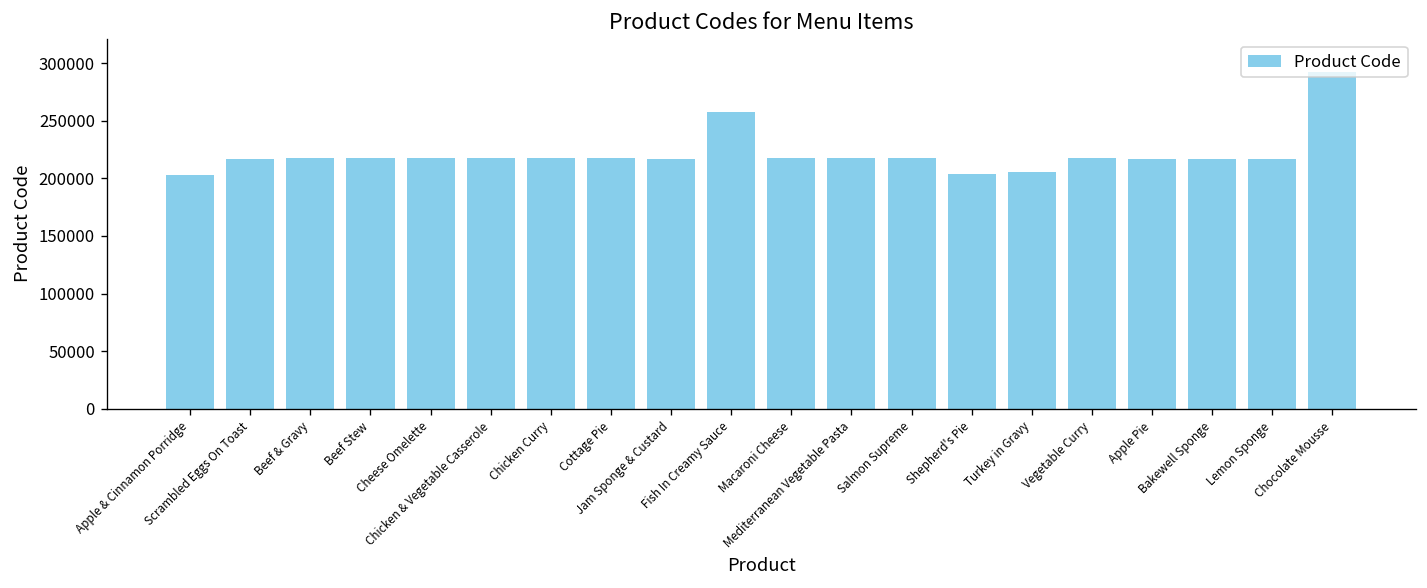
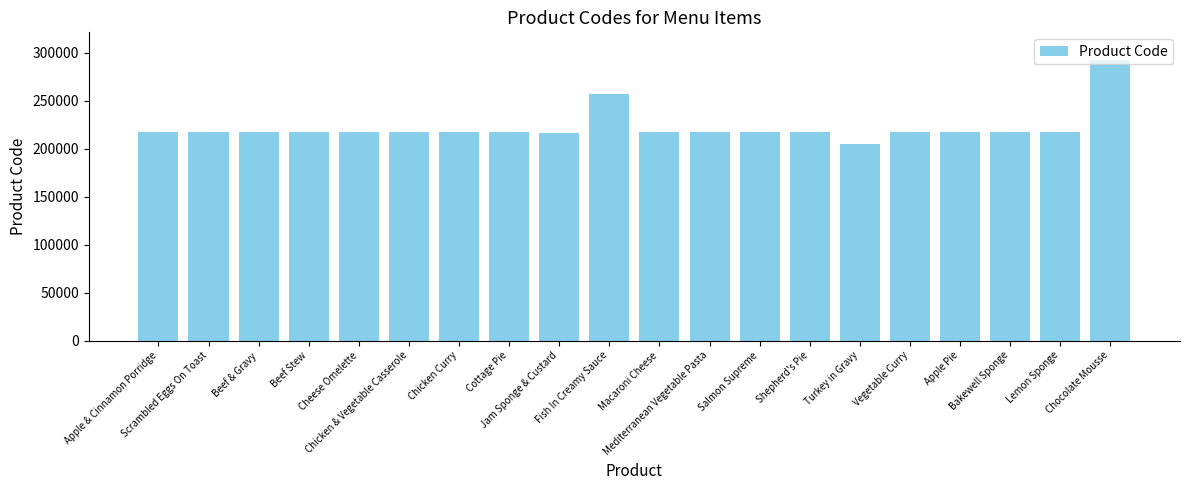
  {
-   "Apple & Cinnamon Porridge": 200000,
+   "Apple & Cinnamon Porridge": 220000,
    "Scrambled Eggs On Toast": 220000,
    "Beef & Gravy": 220000,
    "Beef Stew": 220000,
    "Cheese Omelette": 220000,
    "Chicken & Vegetable Casserole": 220000,
    "Chicken Curry": 220000,
    "Cottage Pie": 220000,
    "Jam Sponge & Custard": 220000,
    "Fish In Creamy Sauce": 260000,
    "Macaroni Cheese": 220000,
    "Mediterranean Vegetable Pasta": 220000,
    "Salmon Supreme": 220000,
-   "Shepherd's Pie": 200000,
+   "Shepherd's Pie": 220000,
    "Turkey in Gravy": 210000,
    "Vegetable Curry": 220000,
    "Apple Pie": 220000,
    "Bakewell Sponge": 220000,
    "Lemon Sponge": 220000
  }
